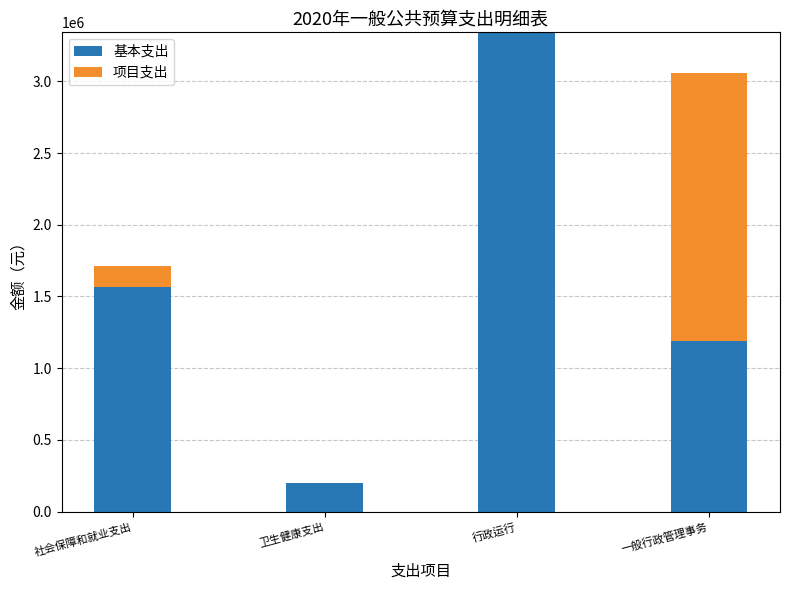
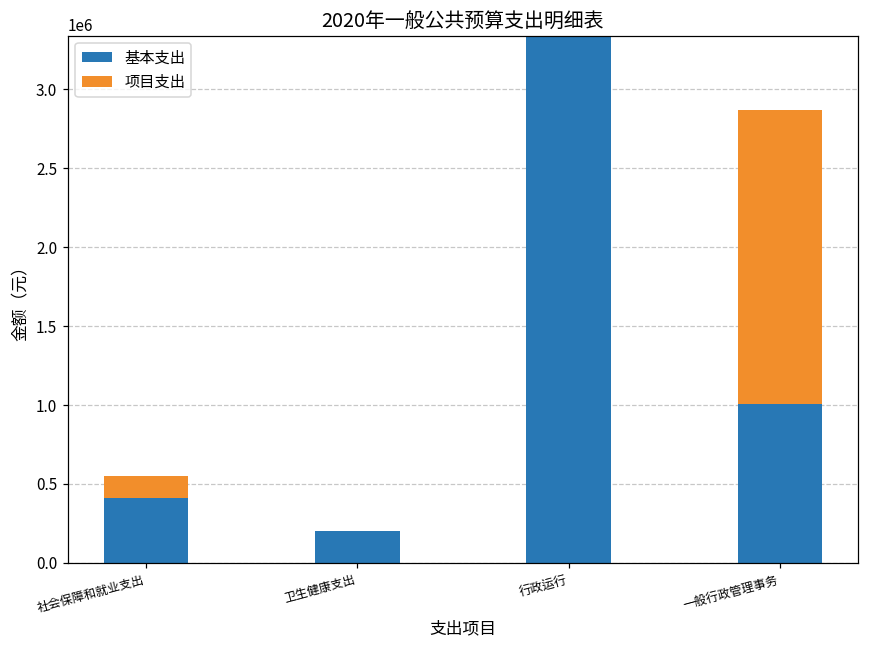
  {
    "基本支出": {
-     "社会保障和就业支出": 1570000,
+     "社会保障和就业支出": 410000,
      "卫生健康支出": 200000,
      "行政运行": 3340000,
-     "一般行政管理事务": 1190000
+     "一般行政管理事务": 1000000
    },
    "项目支出": {
      "社会保障和就业支出": 140000,
      "卫生健康支出": 0,
      "行政运行": 0,
      "一般行政管理事务": 1870000
    }
  }
